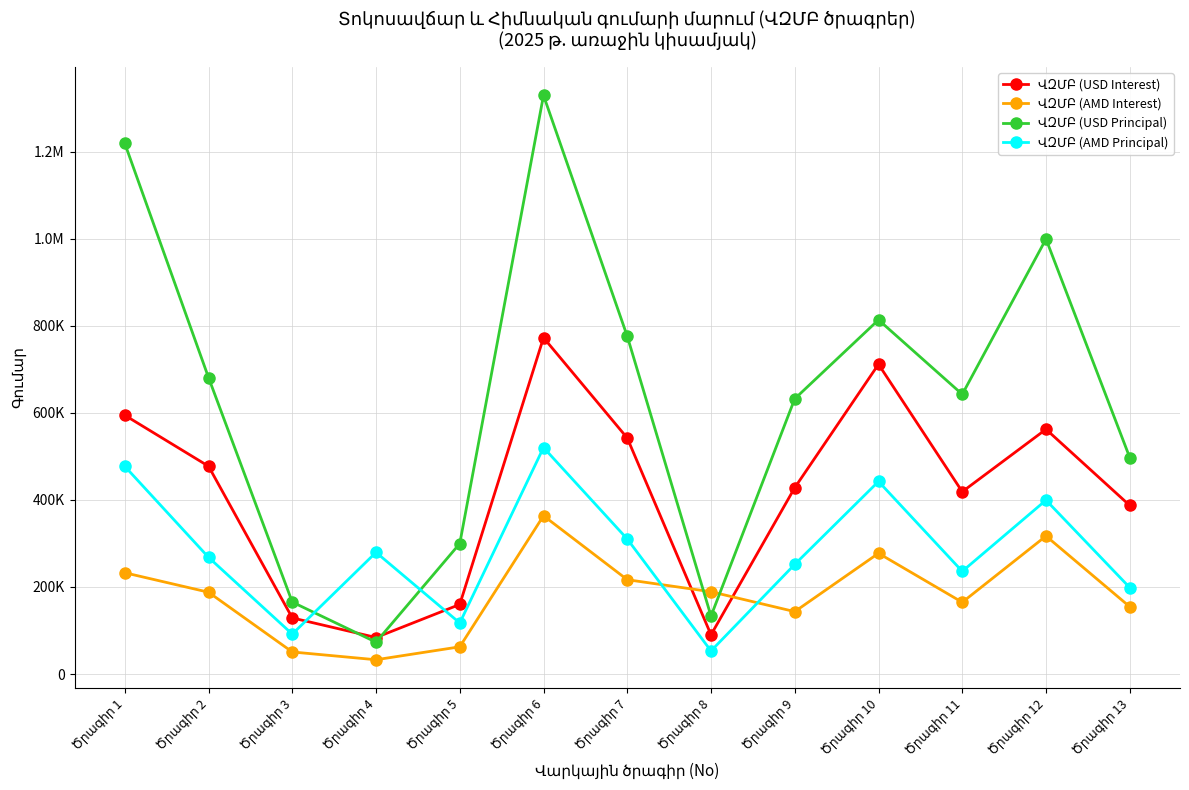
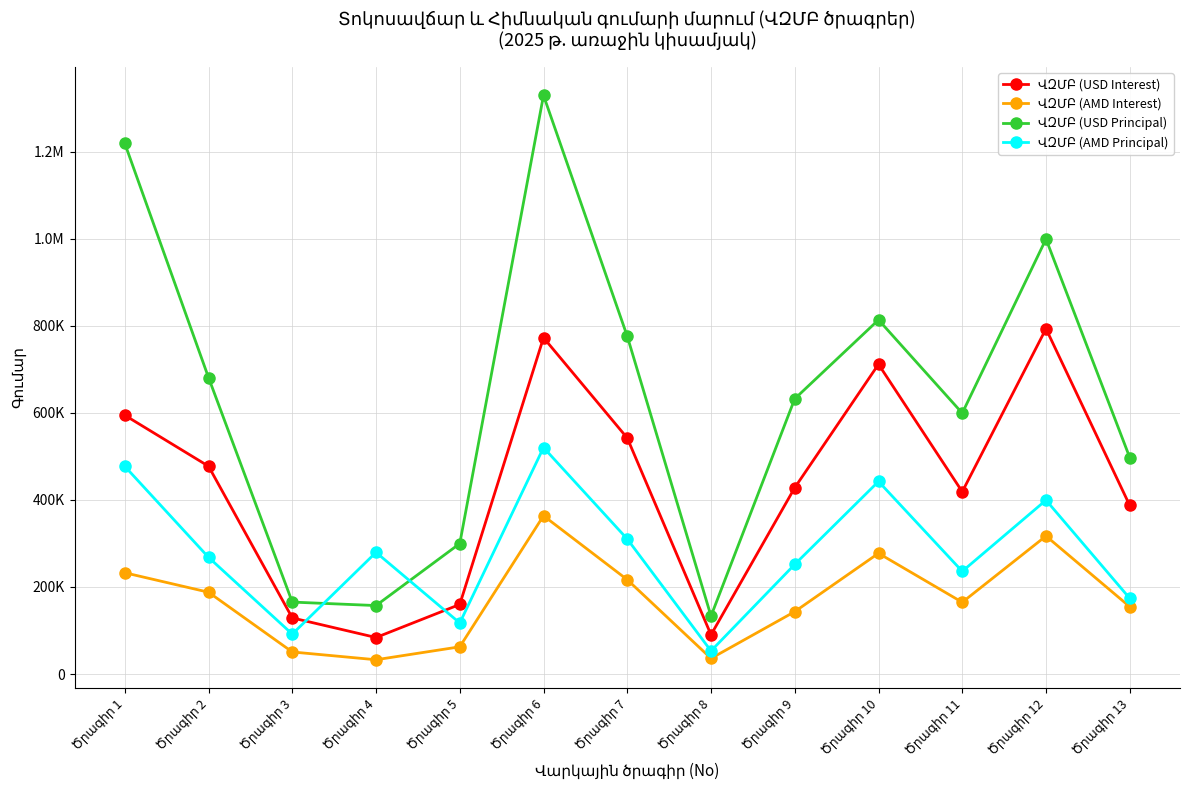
  {
    "ՎԶՄԲ (USD Interest)": {
      "Ծրագիր 1": 590000,
      "Ծրագիր 2": 480000,
      "Ծրագիր 3": 130000,
      "Ծրագիր 4": 80000,
      "Ծրագիր 5": 160000,
      "Ծրագիր 6": 770000,
      "Ծրագիր 7": 540000,
      "Ծրագիր 8": 90000,
      "Ծրագիր 9": 430000,
      "Ծրագիր 10": 710000,
      "Ծրագիր 11": 420000,
-     "Ծրագիր 12": 560000,
+     "Ծրագիր 12": 790000,
      "Ծրագիր 13": 390000
    },
    "ՎԶՄԲ (AMD Interest)": {
      "Ծրագիր 1": 230000,
      "Ծրագիր 2": 190000,
      "Ծրագիր 3": 50000,
      "Ծրագիր 4": 30000,
      "Ծրագիր 5": 60000,
      "Ծրագիր 6": 360000,
      "Ծրագիր 7": 220000,
-     "Ծրագիր 8": 190000,
+     "Ծրագիր 8": 40000,
      "Ծրագիր 9": 140000,
      "Ծրագիր 10": 280000,
      "Ծրագիր 11": 160000,
      "Ծրագիր 12": 320000,
      "Ծրագիր 13": 150000
    },
    "ՎԶՄԲ (USD Principal)": {
      "Ծրագիր 1": 1220000,
      "Ծրագիր 2": 680000,
      "Ծրագիր 3": 170000,
-     "Ծրագիր 4": 70000,
+     "Ծրագիր 4": 160000,
      "Ծրագիր 5": 300000,
      "Ծրագիր 6": 1330000,
      "Ծրագիր 7": 780000,
      "Ծրագիր 8": 130000,
      "Ծրագիր 9": 630000,
      "Ծրագիր 10": 810000,
-     "Ծրագիր 11": 640000,
+     "Ծրագիր 11": 600000,
      "Ծրագիր 12": 1000000,
      "Ծրագիր 13": 500000
    },
    "ՎԶՄԲ (AMD Principal)": {
      "Ծրագիր 1": 480000,
      "Ծրագիր 2": 270000,
      "Ծրագիր 3": 90000,
      "Ծրագիր 4": 280000,
      "Ծրագիր 5": 120000,
      "Ծրագիր 6": 520000,
      "Ծրագիր 7": 310000,
      "Ծրագիր 8": 50000,
      "Ծրագիր 9": 250000,
      "Ծրագիր 10": 440000,
      "Ծրագիր 11": 240000,
      "Ծրագիր 12": 400000,
-     "Ծրագիր 13": 200000
+     "Ծրագիր 13": 170000
    }
  }
